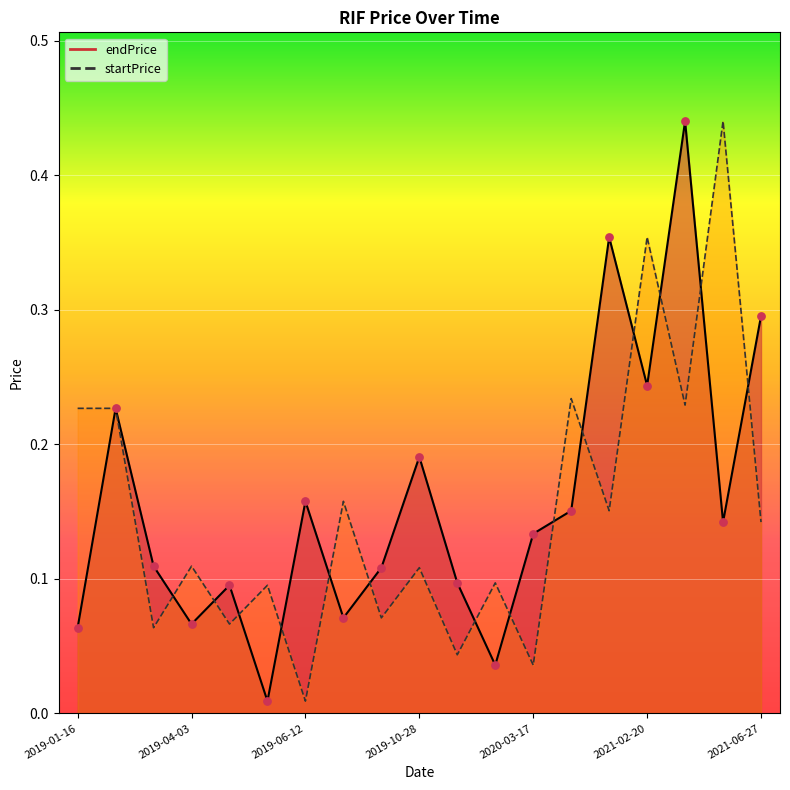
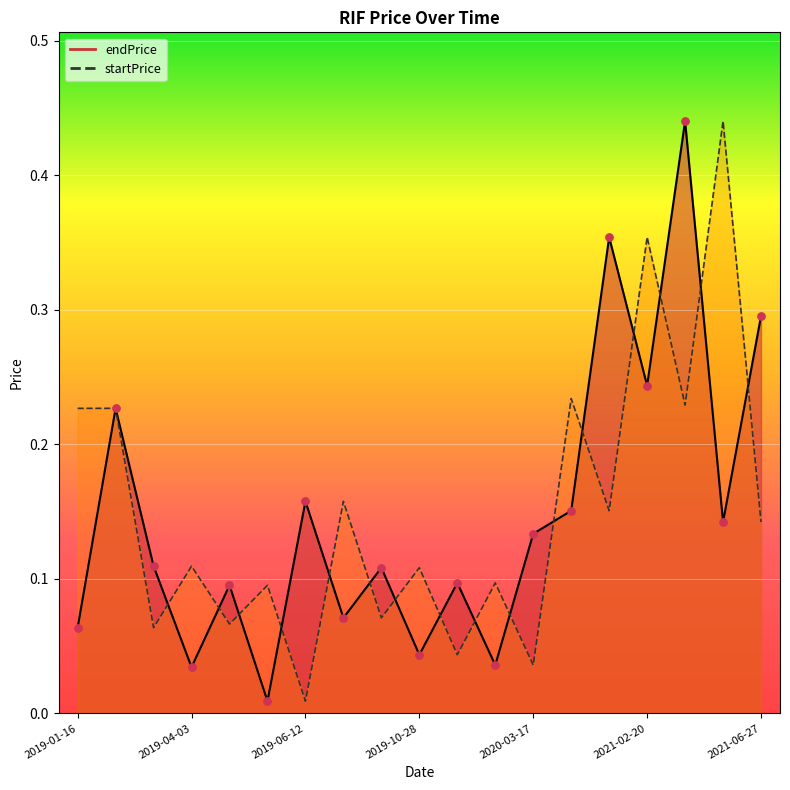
  {
    "endPrice": {
-     "2019-04-03": 0.066,
+     "2019-04-03": 0.034,
      "2019-06-12": 0.158,
-     "2019-10-28": 0.191,
+     "2019-10-28": 0.044,
      "2020-03-17": 0.134,
      "2021-02-20": 0.244,
      "2021-06-27": 0.295
    }
  }
